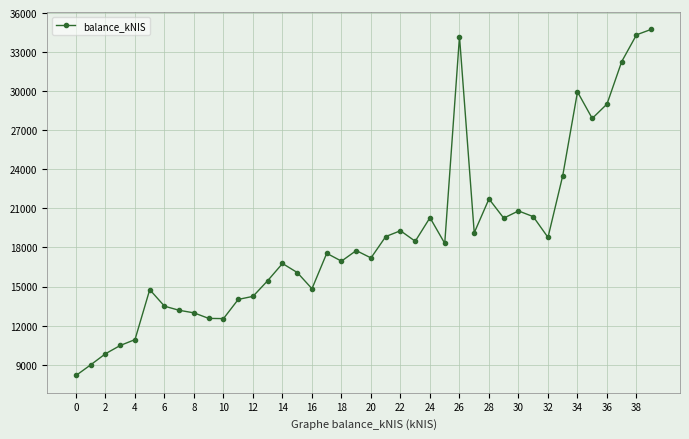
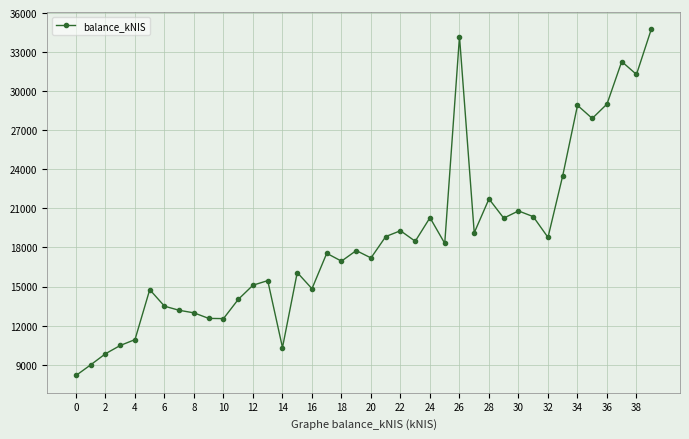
  {
    "0": 8200,
    "2": 9800,
    "4": 10900,
    "6": 13500,
    "8": 13000,
    "10": 12500,
-   "12": 14200,
-   "14": 16800,
+   "12": 15100,
+   "14": 10300,
    "16": 14800,
    "18": 17000,
    "20": 17200,
    "22": 19300,
    "24": 20300,
    "26": 34200,
    "28": 21700,
    "30": 20800,
    "32": 18800,
-   "34": 30000,
+   "34": 28900,
    "36": 29000,
-   "38": 34300
+   "38": 31300
  }
